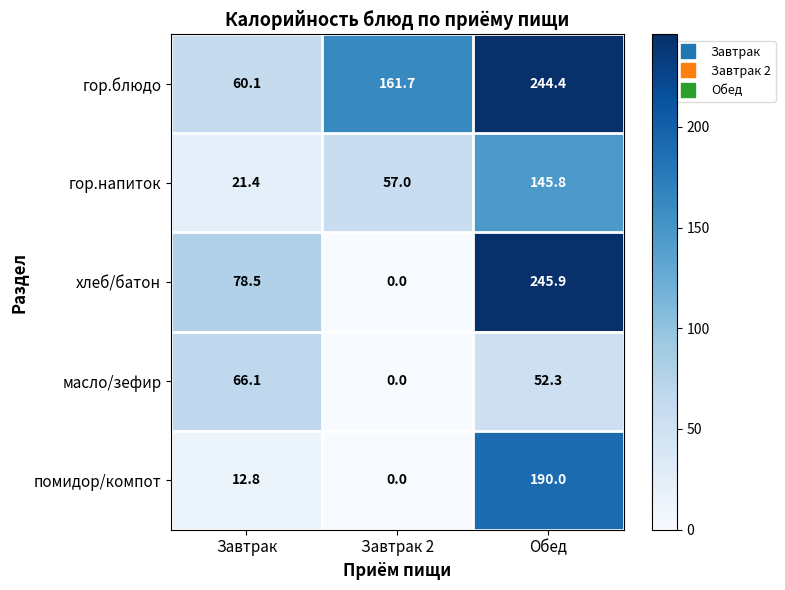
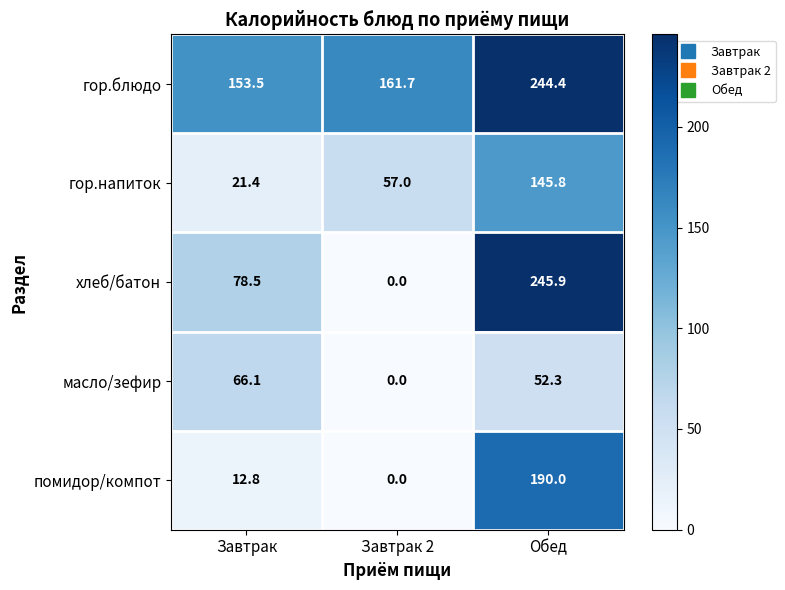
  {
    "гор.блюдо": {
-     "Завтрак": 60.1,
+     "Завтрак": 153.5,
      "Завтрак 2": 161.7,
      "Обед": 244.4
    },
    "гор.напиток": {
      "Завтрак": 21.4,
      "Завтрак 2": 57.0,
      "Обед": 145.8
    },
    "хлеб/батон": {
      "Завтрак": 78.5,
      "Завтрак 2": 0.0,
      "Обед": 245.9
    },
    "масло/зефир": {
      "Завтрак": 66.1,
      "Завтрак 2": 0.0,
      "Обед": 52.3
    },
    "помидор/компот": {
      "Завтрак": 12.8,
      "Завтрак 2": 0.0,
      "Обед": 190.0
    }
  }
